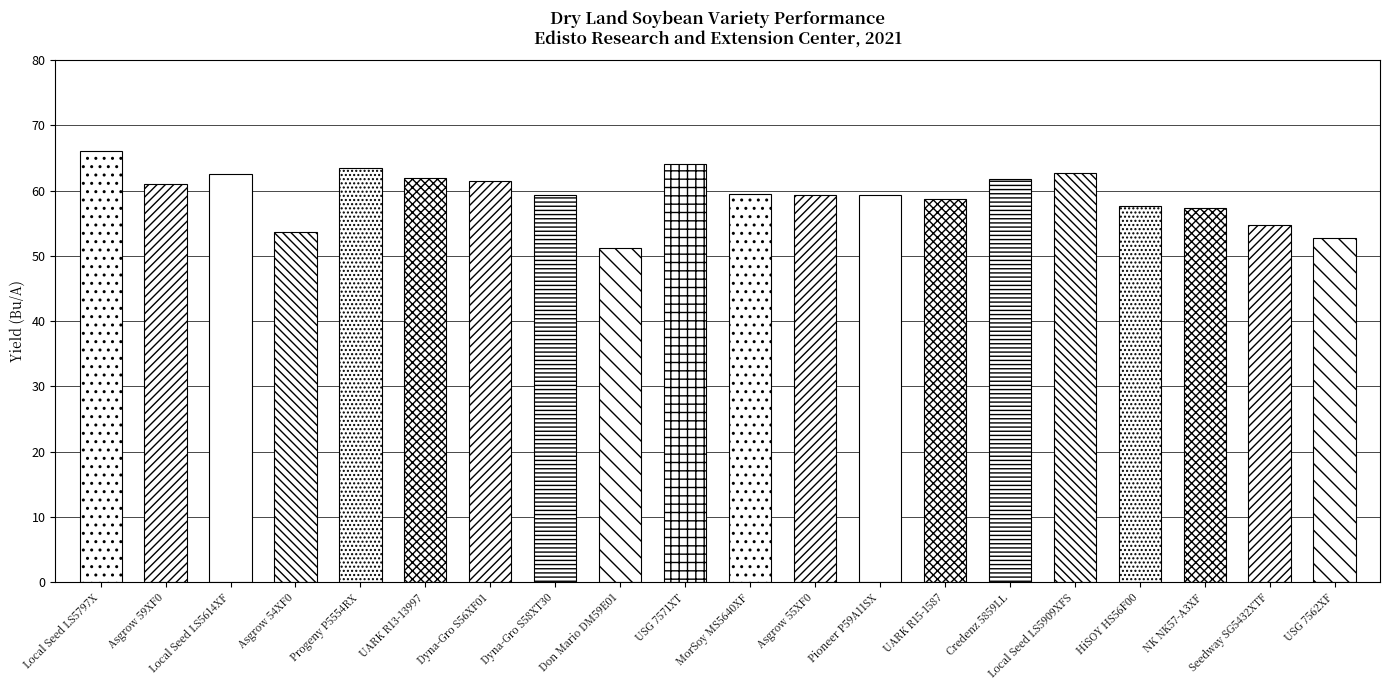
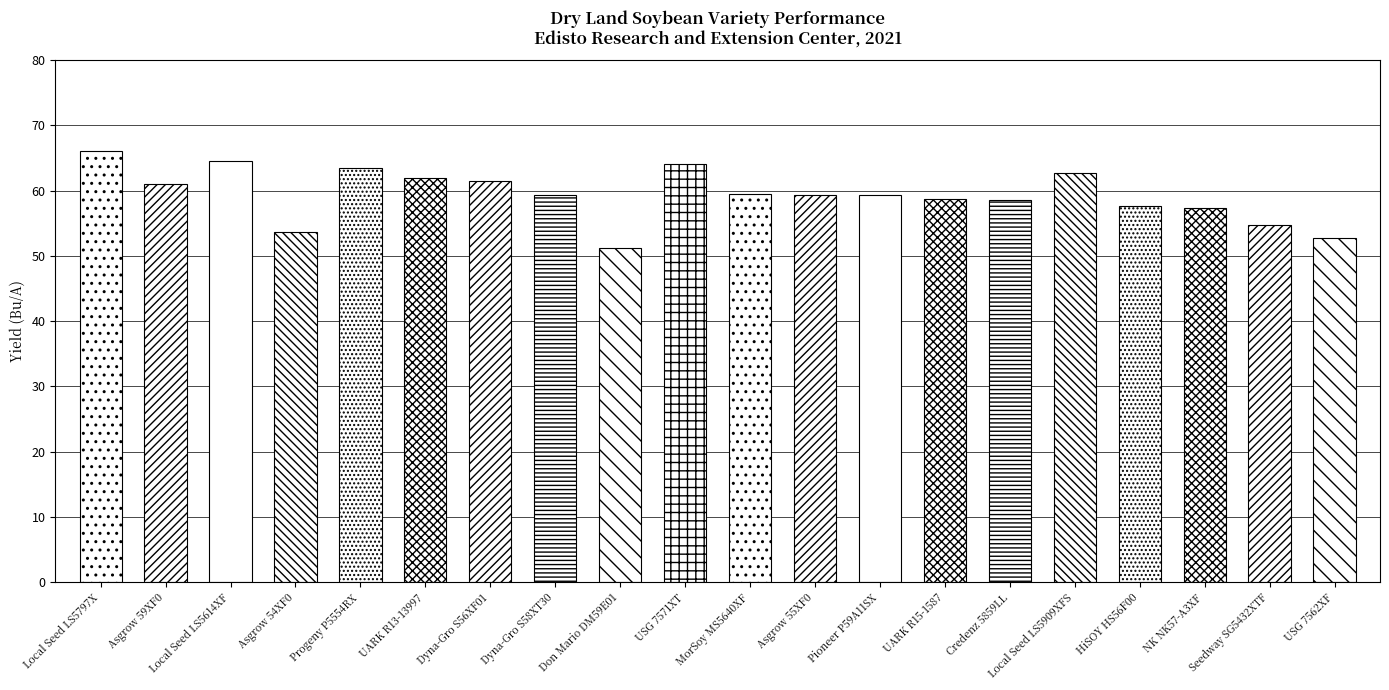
  {
    "Local Seed LS5797X": 66,
    "Asgrow 59XF0": 61,
-   "Local Seed LS5614XF": 63,
+   "Local Seed LS5614XF": 65,
    "Asgrow 54XF0": 54,
    "Progeny P5554RX": 63,
    "UARK R13-13997": 62,
    "Dyna-Gro S56XF01": 62,
    "Dyna-Gro S58XT30": 59,
    "Don Mario DM59E01": 51,
    "USG 7571XT": 64,
    "MorSoy MS5640XF": 60,
    "Asgrow 55XF0": 59,
    "Pioneer P59A11SX": 59,
    "UARK R15-1587": 59,
-   "Credenz 5859LL": 62,
+   "Credenz 5859LL": 59,
    "Local Seed LS5909XFS": 63,
    "HiSOY HS56F00": 58,
    "NK NK57-A3XF": 57,
    "Seedway SG5432XTF": 55,
    "USG 7562XF": 53
  }
